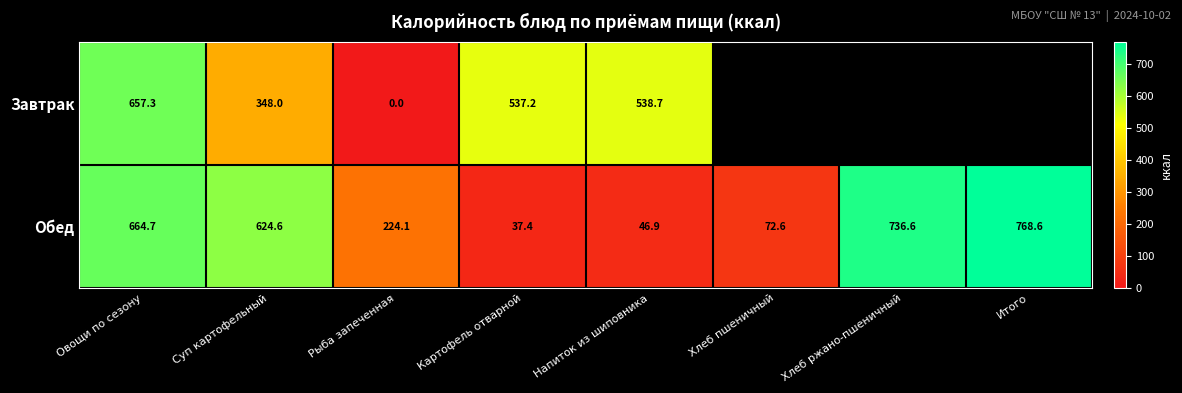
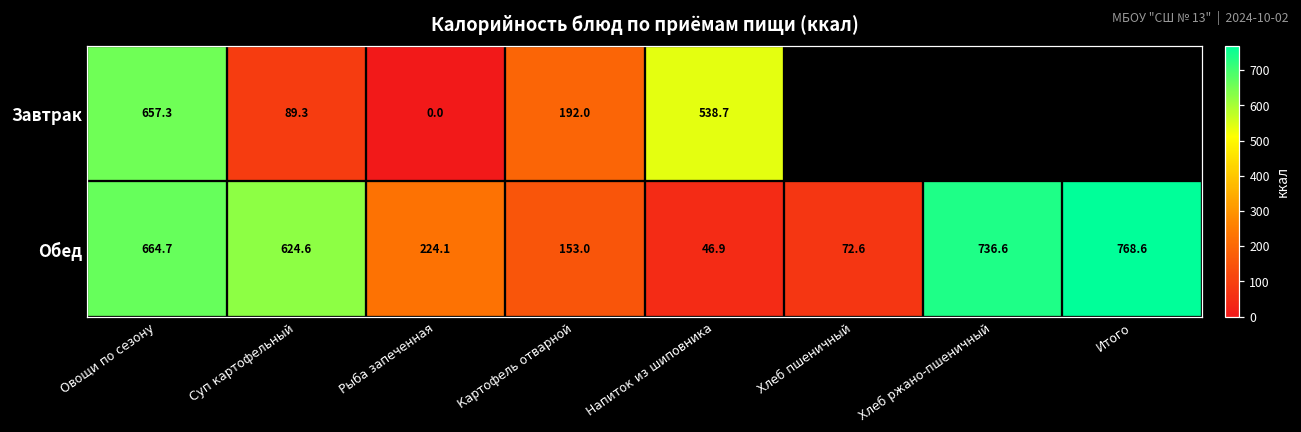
  {
    "Завтрак": {
      "Овощи по сезону": 657.3,
-     "Суп картофельный": 348.0,
+     "Суп картофельный": 89.3,
      "Рыба запеченная": 0.0,
-     "Картофель отварной": 537.2,
+     "Картофель отварной": 192.0,
      "Напиток из шиповника": 538.7
    },
    "Обед": {
      "Овощи по сезону": 664.7,
      "Суп картофельный": 624.6,
      "Рыба запеченная": 224.1,
-     "Картофель отварной": 37.4,
+     "Картофель отварной": 153.0,
      "Напиток из шиповника": 46.9,
      "Хлеб пшеничный": 72.6,
      "Хлеб ржано-пшеничный": 736.6,
      "Итого": 768.6
    }
  }
